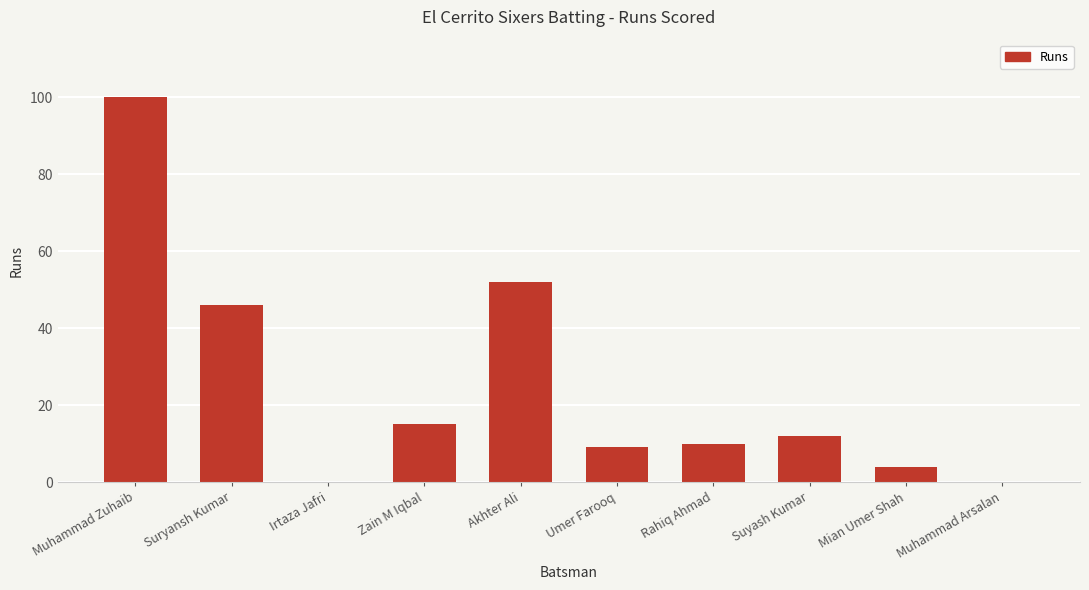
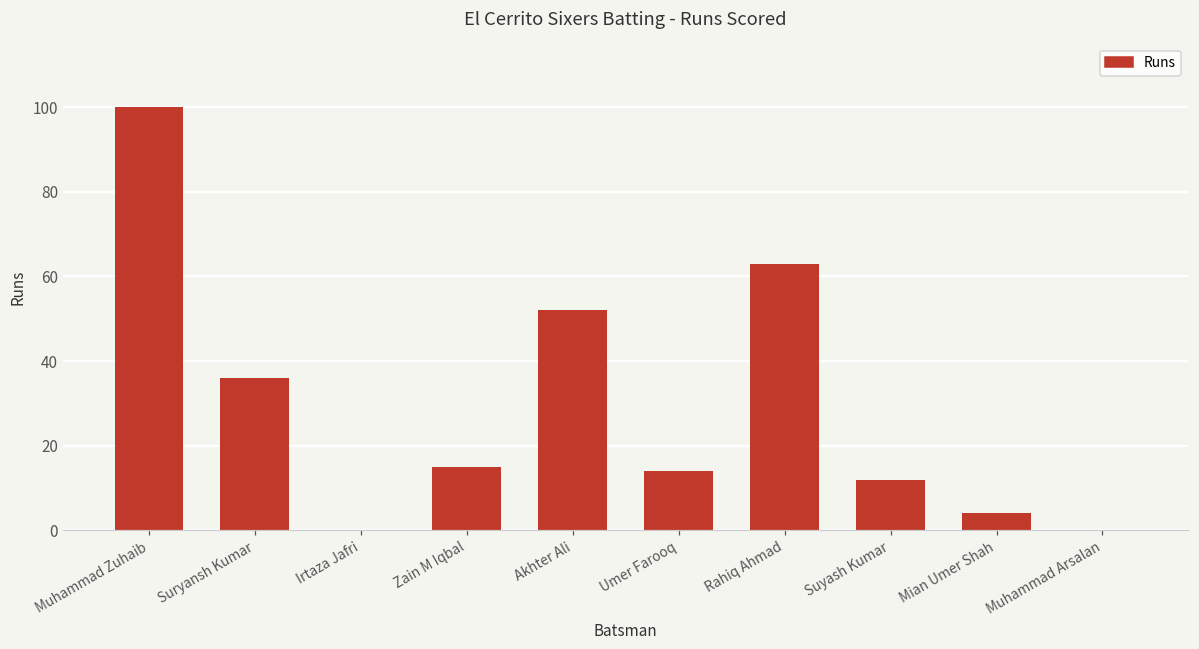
  {
    "Muhammad Zuhaib": 100,
-   "Suryansh Kumar": 46,
+   "Suryansh Kumar": 36,
    "Irtaza Jafri": 0,
    "Zain M Iqbal": 15,
    "Akhter Ali": 52,
-   "Umer Farooq": 9,
-   "Rahiq Ahmad": 10,
+   "Umer Farooq": 14,
+   "Rahiq Ahmad": 63,
    "Suyash Kumar": 12,
    "Mian Umer Shah": 4,
    "Muhammad Arsalan": 0
  }
